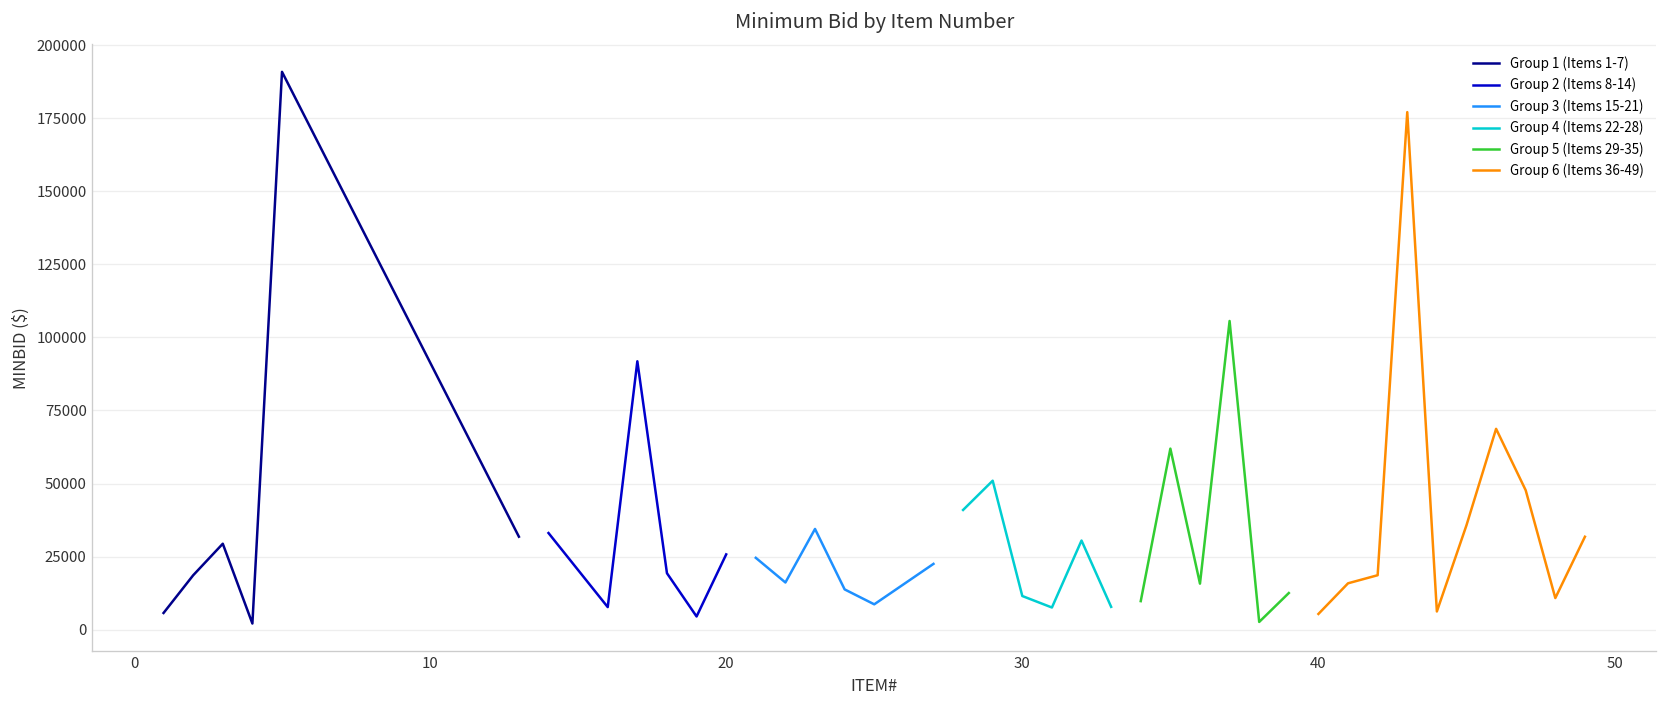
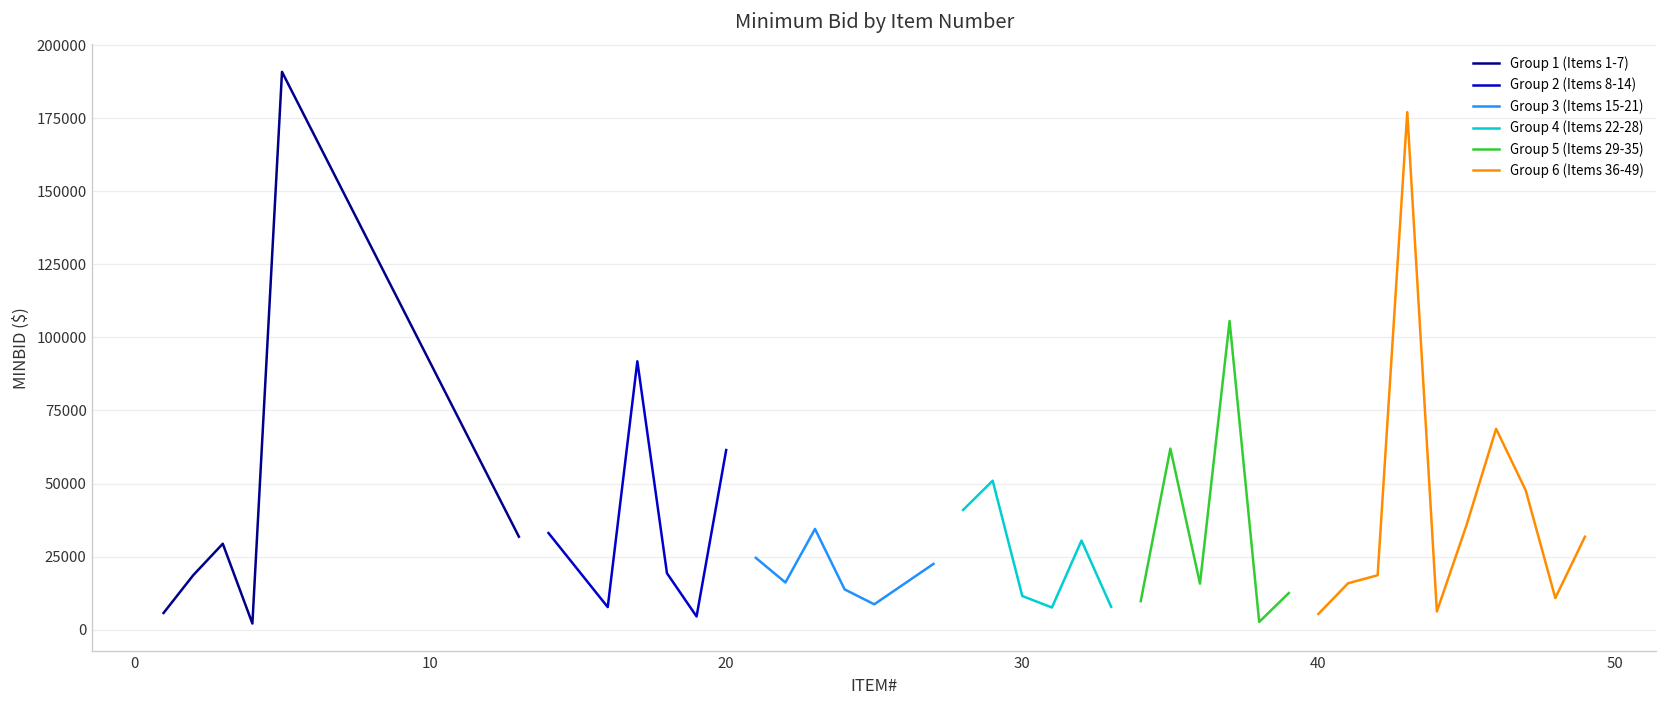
  {
    "Group 2 (Items 8-14)": {
-     "20": 26000
+     "20": 61000
    },
    "Group 4 (Items 22-28)": {
      "30": 12000
    },
    "Group 6 (Items 36-49)": {
      "40": 5000
    }
  }
